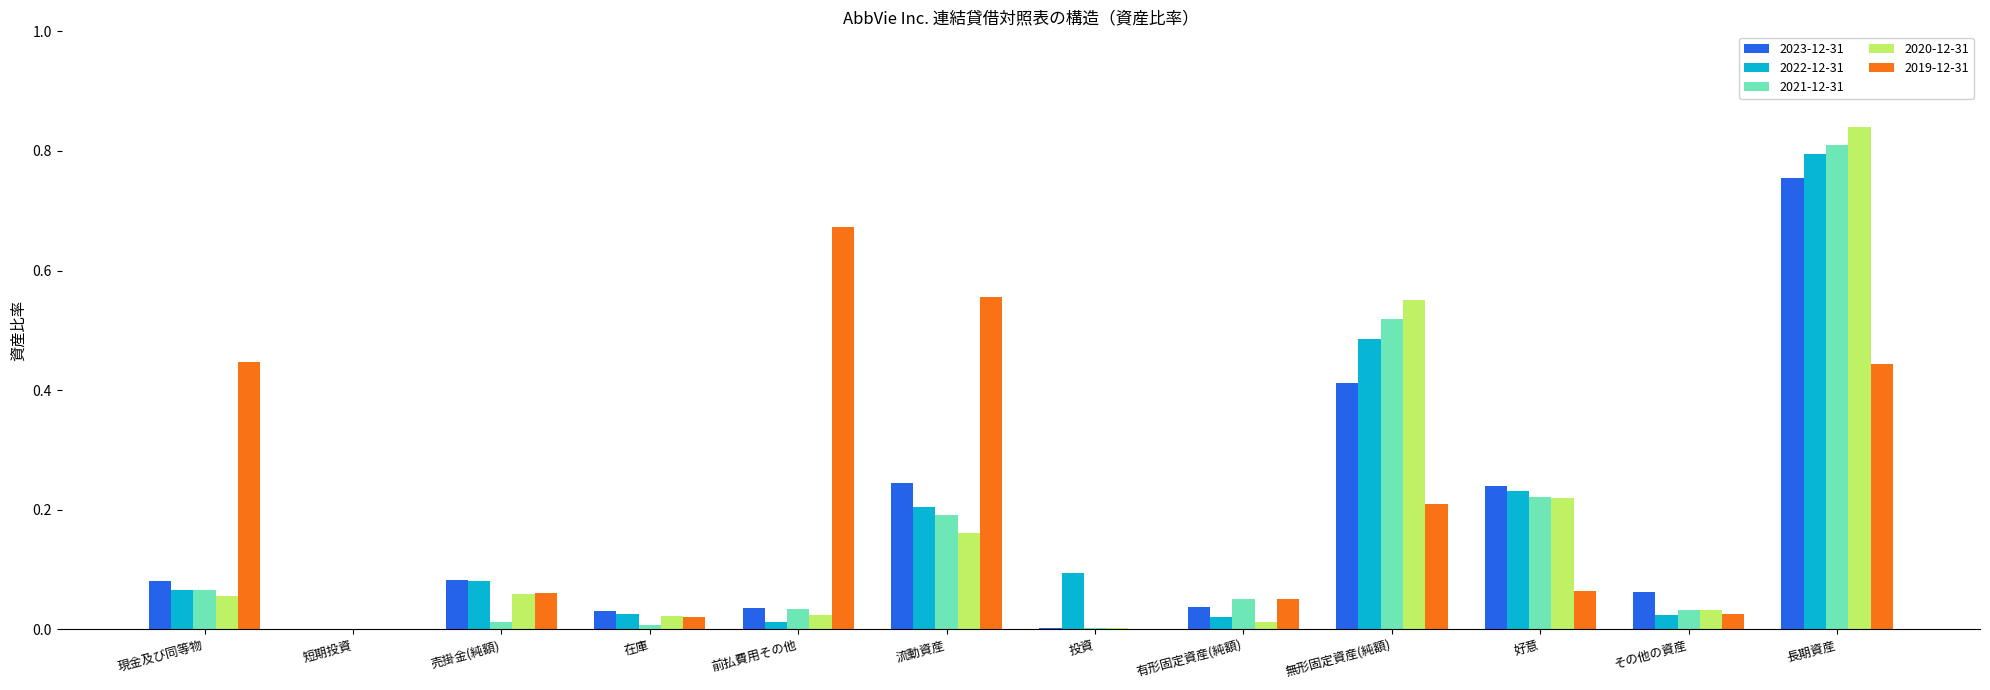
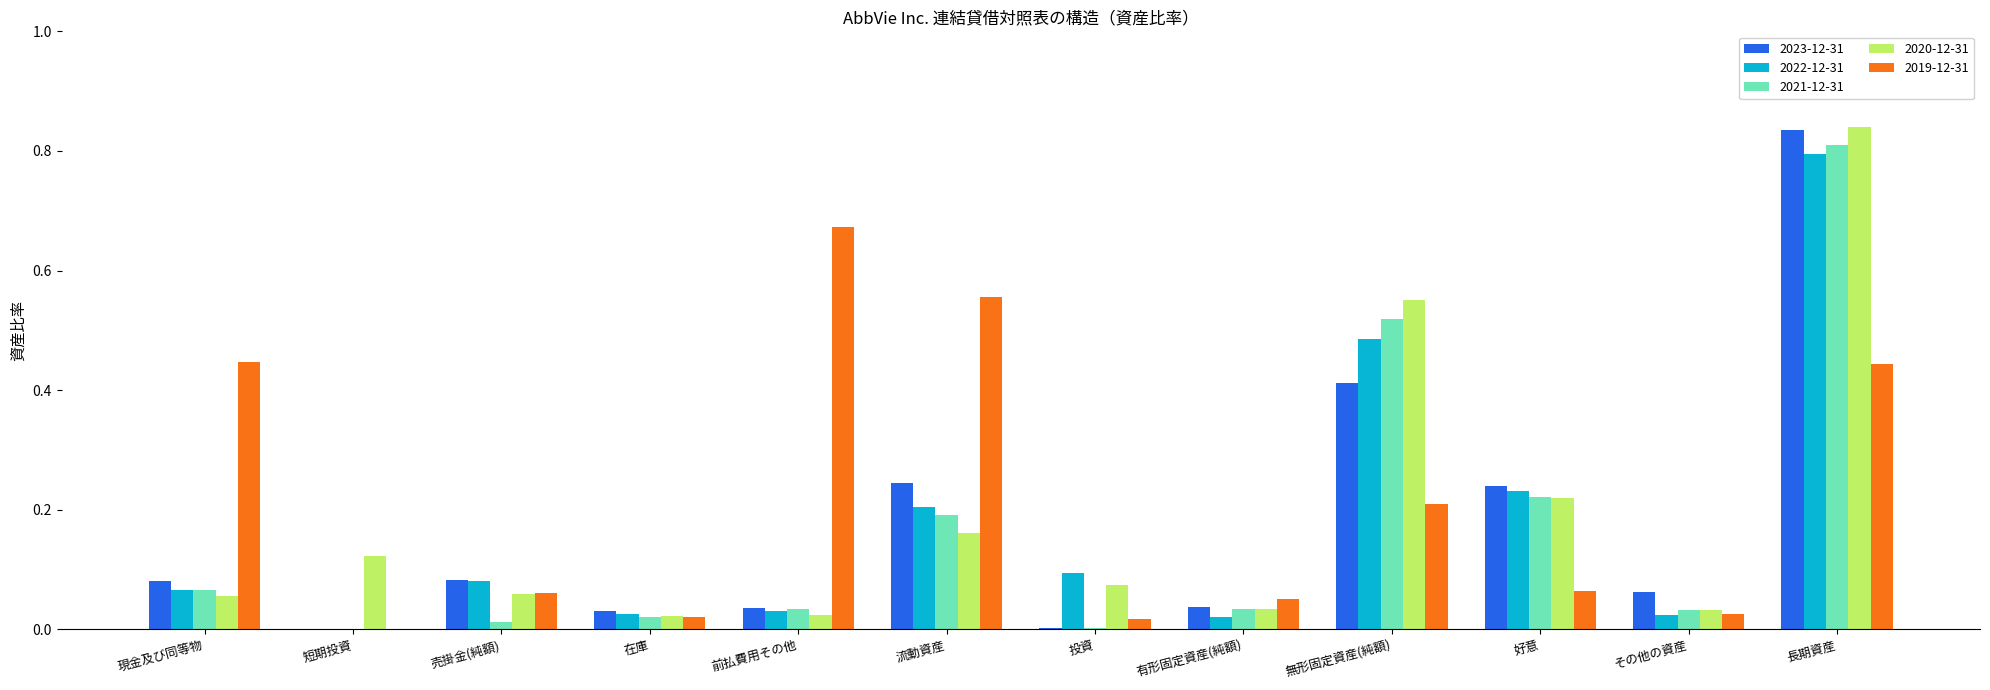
  {
    "2023-12-31": {
      "現金及び同等物": 0.08,
      "短期投資": 0.00,
      "売掛金(純額)": 0.08,
      "在庫": 0.03,
      "前払費用その他": 0.04,
      "流動資産": 0.25,
      "有形固定資産(純額)": 0.04,
      "無形固定資産(純額)": 0.41,
      "好意": 0.24,
      "その他の資産": 0.06,
-     "長期資産": 0.76
+     "長期資産": 0.84
    },
    "2022-12-31": {
      "現金及び同等物": 0.07,
      "売掛金(純額)": 0.08,
      "在庫": 0.03,
-     "前払費用その他": 0.01,
+     "前払費用その他": 0.03,
      "流動資産": 0.21,
      "投資": 0.09,
      "有形固定資産(純額)": 0.02,
      "無形固定資産(純額)": 0.49,
      "好意": 0.23,
      "その他の資産": 0.02,
      "長期資産": 0.79
    },
    "2021-12-31": {
      "現金及び同等物": 0.07,
      "売掛金(純額)": 0.01,
-     "在庫": 0.01,
+     "在庫": 0.02,
      "前払費用その他": 0.03,
      "流動資産": 0.19,
-     "有形固定資産(純額)": 0.05,
+     "有形固定資産(純額)": 0.03,
      "無形固定資産(純額)": 0.52,
      "好意": 0.22,
      "その他の資産": 0.03,
      "長期資産": 0.81
    },
    "2020-12-31": {
      "現金及び同等物": 0.06,
-     "短期投資": 0.00,
+     "短期投資": 0.12,
      "売掛金(純額)": 0.06,
      "在庫": 0.02,
      "前払費用その他": 0.02,
      "流動資産": 0.16,
-     "投資": 0.00,
-     "有形固定資産(純額)": 0.01,
+     "投資": 0.07,
+     "有形固定資産(純額)": 0.03,
      "無形固定資産(純額)": 0.55,
      "好意": 0.22,
      "その他の資産": 0.03,
      "長期資産": 0.84
    },
    "2019-12-31": {
      "現金及び同等物": 0.45,
      "短期投資": 0.00,
      "売掛金(純額)": 0.06,
      "在庫": 0.02,
      "前払費用その他": 0.67,
      "流動資産": 0.56,
-     "投資": 0.00,
+     "投資": 0.02,
      "有形固定資産(純額)": 0.05,
      "無形固定資産(純額)": 0.21,
      "好意": 0.06,
      "その他の資産": 0.03,
      "長期資産": 0.44
    }
  }
